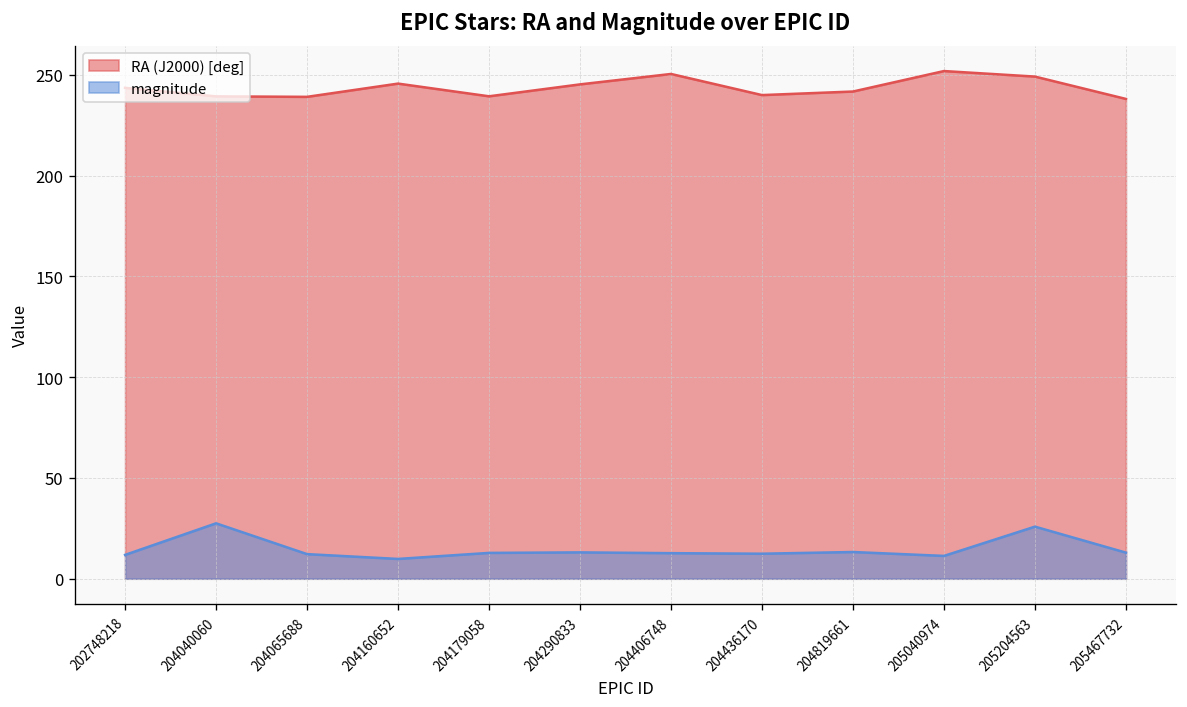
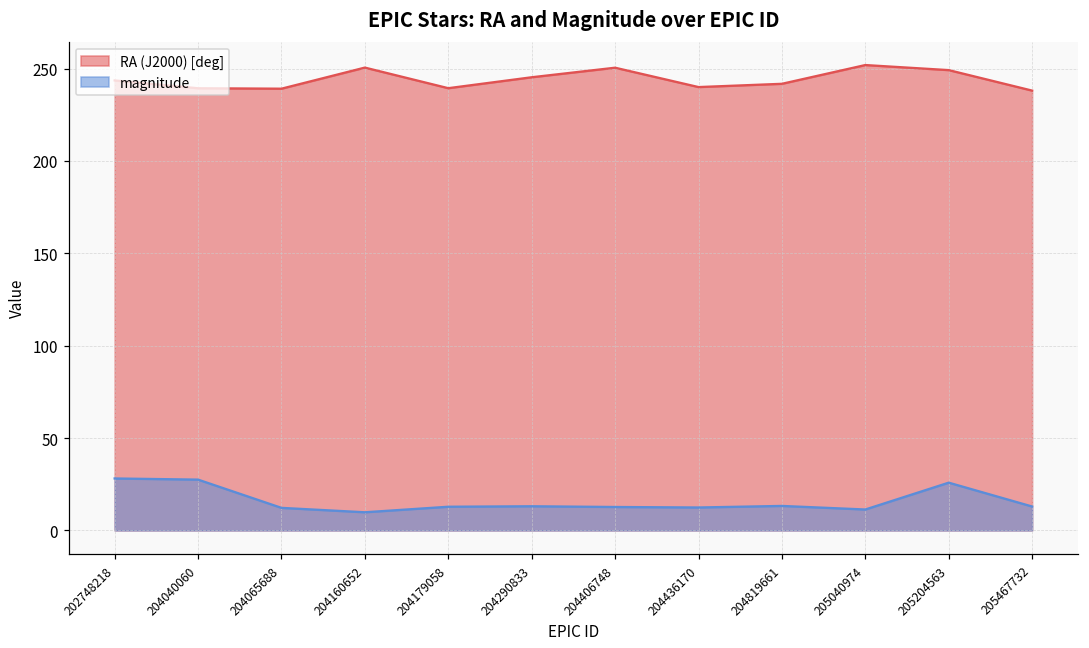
  {
    "RA (J2000) [deg]": {
      "204065688": 239,
-     "204160652": 246,
+     "204160652": 251,
      "204179058": 239,
      "204290833": 245,
      "204406748": 250,
      "204436170": 240,
      "204819661": 242,
      "205040974": 252,
      "205204563": 249,
      "205467732": 238
    },
    "magnitude": {
-     "202748218": 12,
+     "202748218": 28,
      "204040060": 27,
      "204065688": 12,
      "204160652": 10,
      "204179058": 13,
      "204290833": 13,
      "204406748": 13,
      "204436170": 12,
      "204819661": 13,
      "205040974": 11,
      "205204563": 26,
      "205467732": 13
    }
  }
